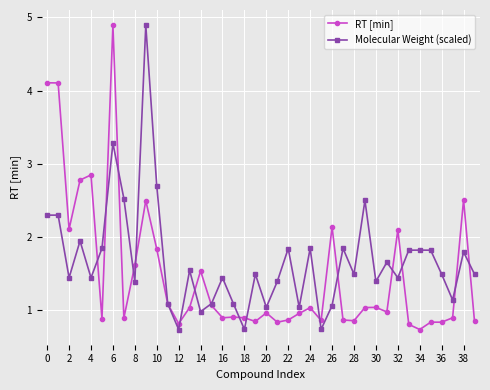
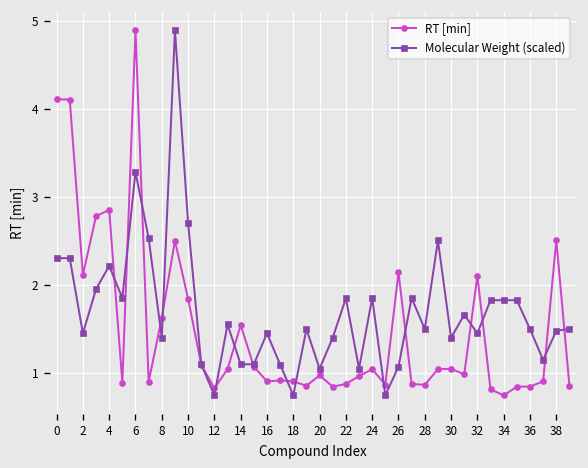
  {
    "RT [min]": {
      "0": 4.1,
      "2": 2.1,
      "4": 2.9,
      "6": 4.9,
      "8": 1.6,
      "10": 1.8,
      "12": 0.8,
      "14": 1.5,
      "16": 0.9,
      "18": 0.9,
      "20": 1.0,
      "22": 0.9,
      "24": 1.0,
      "26": 2.1,
      "28": 0.9,
      "30": 1.0,
      "32": 2.1,
      "34": 0.7,
      "36": 0.8,
      "38": 2.5
    },
    "Molecular Weight (scaled)": {
      "0": 2.3,
      "2": 1.4,
-     "4": 1.4,
+     "4": 2.2,
      "6": 3.3,
      "8": 1.4,
      "10": 2.7,
      "12": 0.7,
-     "14": 1.0,
+     "14": 1.1,
      "16": 1.4,
      "18": 0.7,
      "20": 1.0,
      "22": 1.8,
      "24": 1.8,
      "26": 1.1,
      "28": 1.5,
      "30": 1.4,
      "32": 1.4,
      "34": 1.8,
      "36": 1.5,
-     "38": 1.8
+     "38": 1.5
    }
  }
